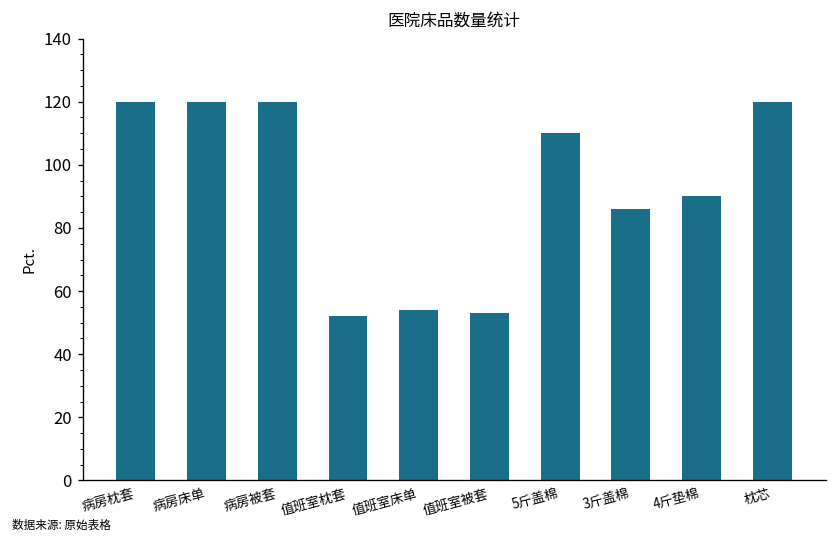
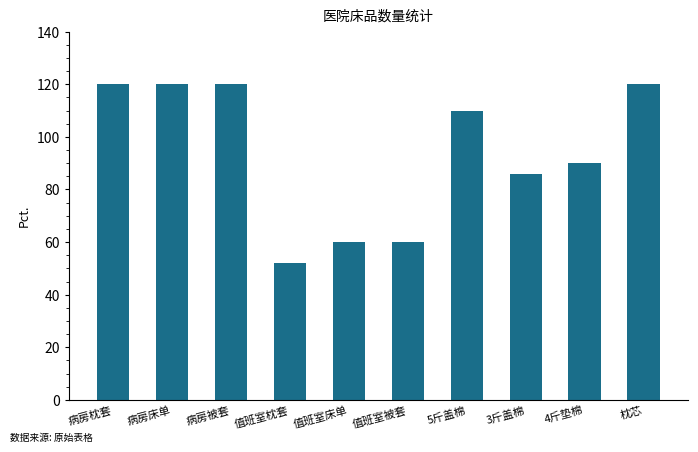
  {
    "病房枕套": 120,
    "病房床单": 120,
    "病房被套": 120,
    "值班室枕套": 52,
-   "值班室床单": 54,
-   "值班室被套": 53,
+   "值班室床单": 60,
+   "值班室被套": 60,
    "5斤盖棉": 110,
    "3斤盖棉": 86,
    "4斤垫棉": 90,
    "枕芯": 120
  }
